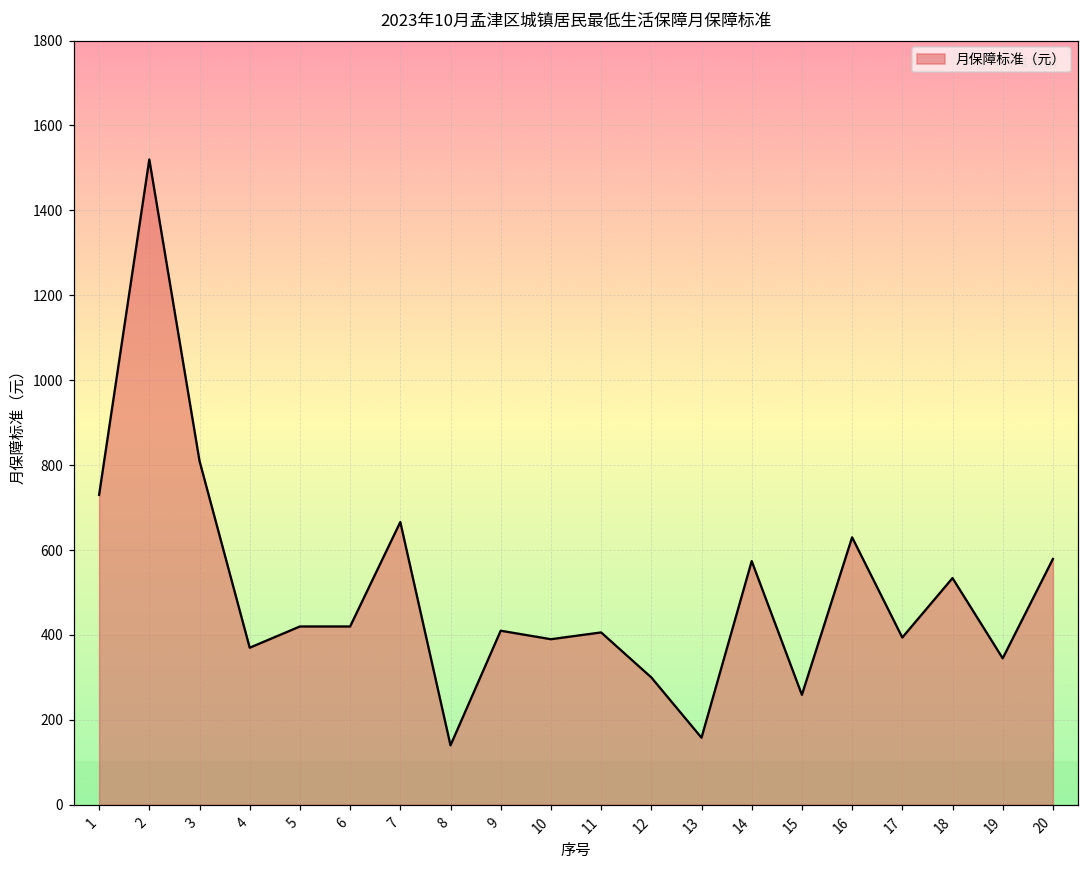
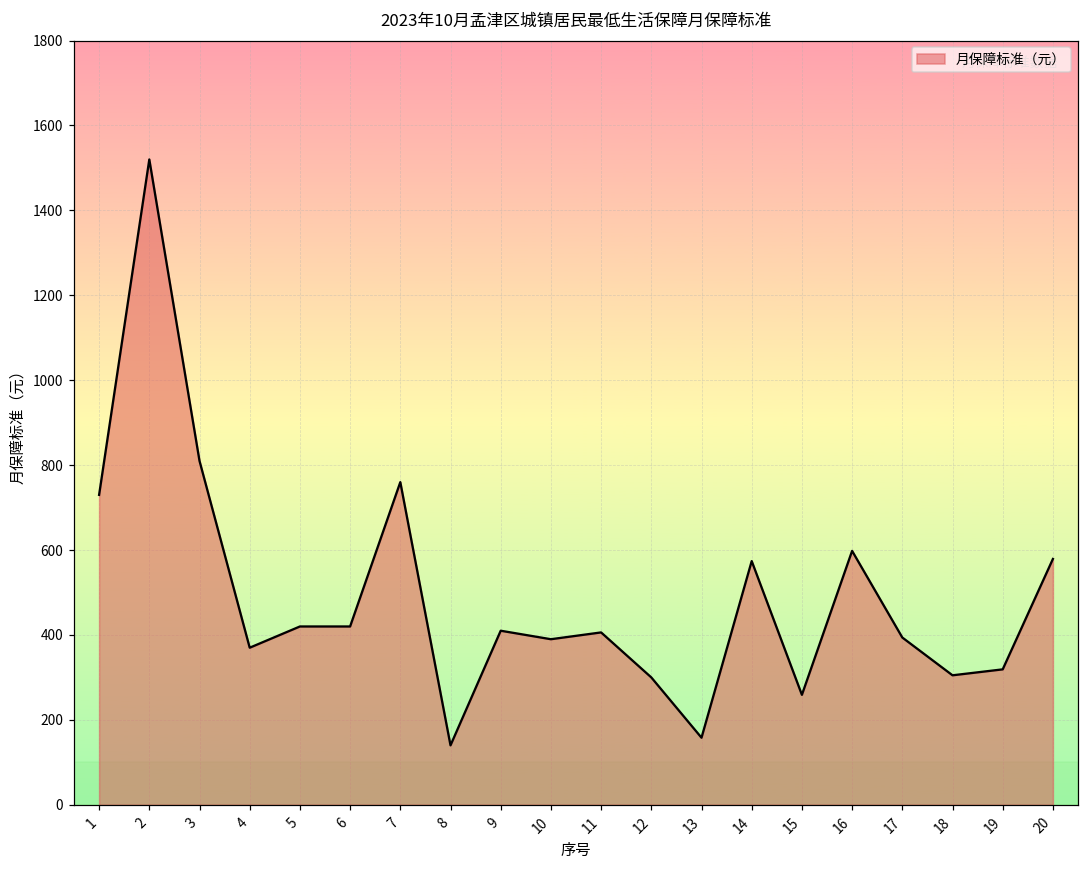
  {
    "1": 730,
    "2": 1520,
    "3": 810,
    "4": 370,
    "5": 420,
    "6": 420,
-   "7": 670,
+   "7": 760,
    "8": 140,
    "9": 410,
    "10": 390,
    "11": 410,
    "12": 300,
    "13": 160,
    "14": 570,
    "15": 260,
-   "16": 630,
+   "16": 600,
    "17": 390,
-   "18": 530,
-   "19": 350,
+   "18": 310,
+   "19": 320,
    "20": 580
  }
